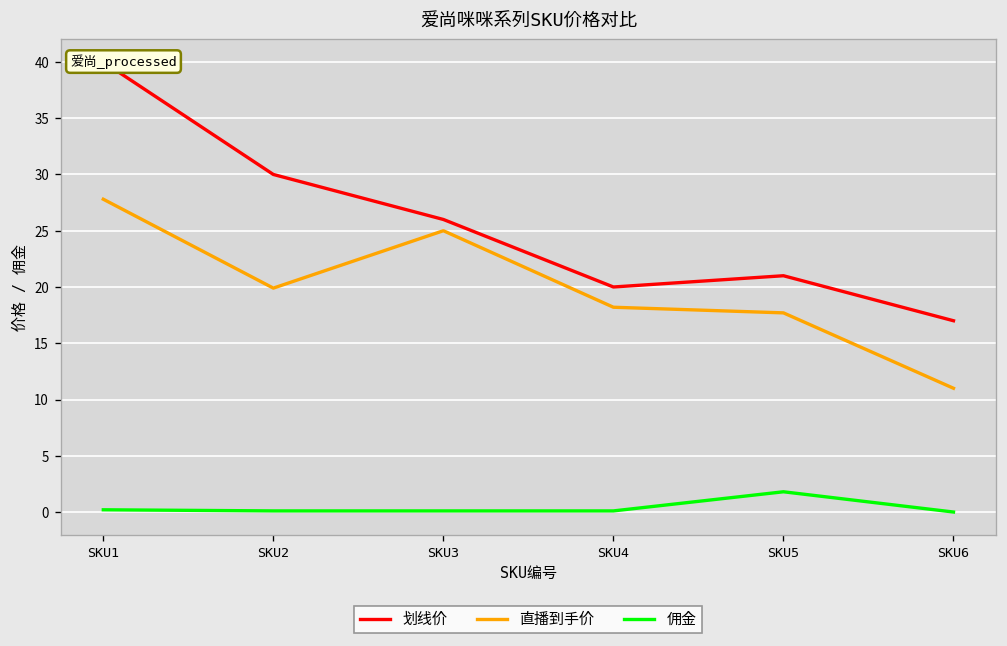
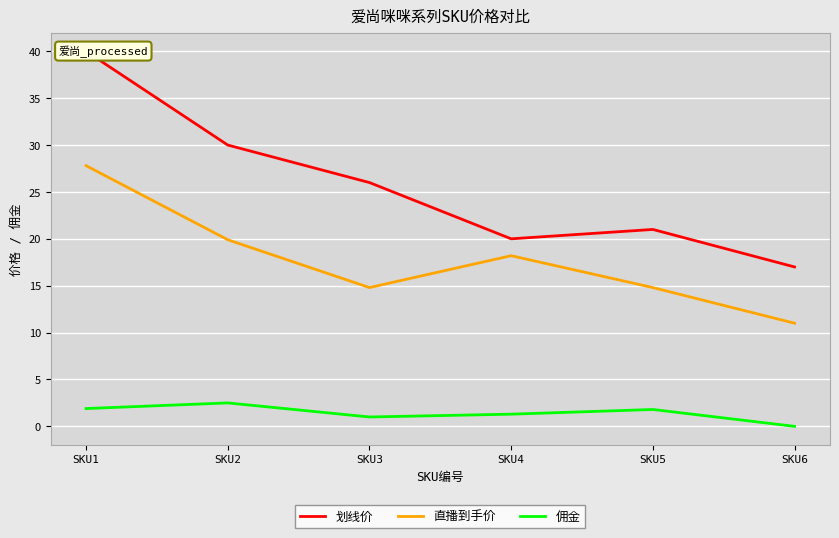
  {
    "划线价": {
      "SKU2": 30,
      "SKU3": 26,
      "SKU4": 20,
      "SKU5": 21,
      "SKU6": 17
    },
    "直播到手价": {
      "SKU1": 28,
      "SKU2": 20,
-     "SKU3": 25,
+     "SKU3": 15,
      "SKU4": 18,
-     "SKU5": 18,
+     "SKU5": 15,
      "SKU6": 11
    },
    "佣金": {
-     "SKU1": 0,
-     "SKU2": 0,
-     "SKU3": 0,
-     "SKU4": 0,
+     "SKU1": 2,
+     "SKU2": 3,
+     "SKU3": 1,
+     "SKU4": 1,
      "SKU5": 2,
      "SKU6": 0
    }
  }
